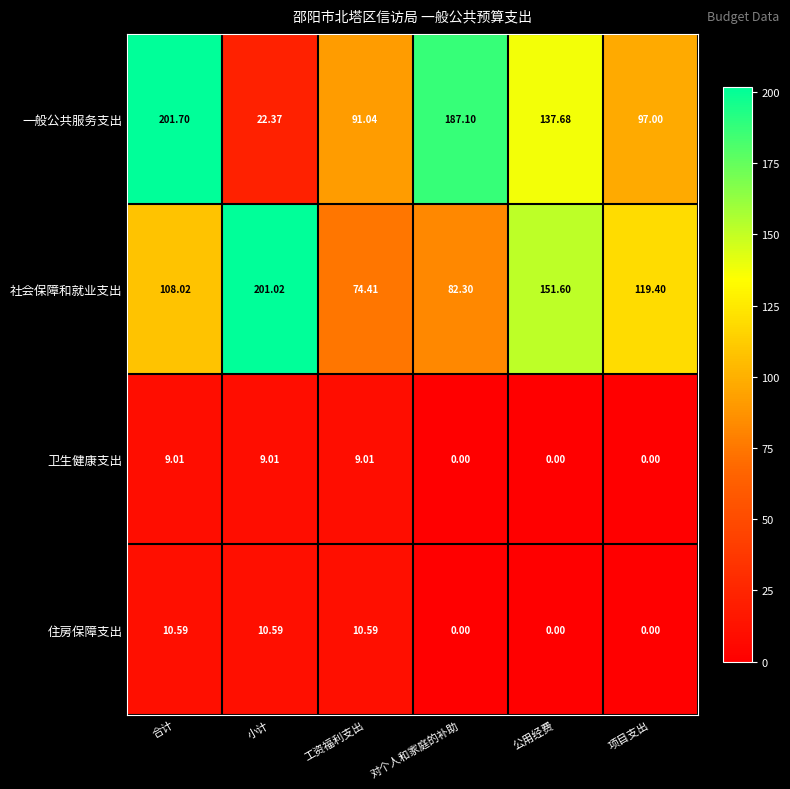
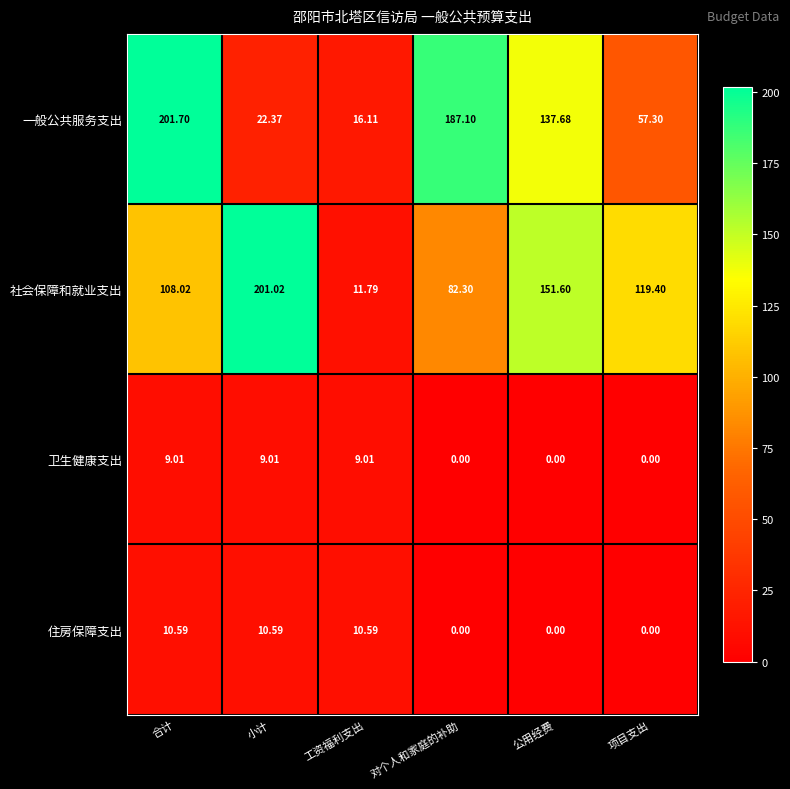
  {
    "一般公共服务支出": {
      "合计": 201.70,
      "小计": 22.37,
-     "工资福利支出": 91.04,
+     "工资福利支出": 16.11,
      "对个人和家庭的补助": 187.10,
      "公用经费": 137.68,
-     "项目支出": 97.00
+     "项目支出": 57.30
    },
    "社会保障和就业支出": {
      "合计": 108.02,
      "小计": 201.02,
-     "工资福利支出": 74.41,
+     "工资福利支出": 11.79,
      "对个人和家庭的补助": 82.30,
      "公用经费": 151.60,
      "项目支出": 119.40
    },
    "卫生健康支出": {
      "合计": 9.01,
      "小计": 9.01,
      "工资福利支出": 9.01,
      "对个人和家庭的补助": 0.00,
      "公用经费": 0.00,
      "项目支出": 0.00
    },
    "住房保障支出": {
      "合计": 10.59,
      "小计": 10.59,
      "工资福利支出": 10.59,
      "对个人和家庭的补助": 0.00,
      "公用经费": 0.00,
      "项目支出": 0.00
    }
  }
